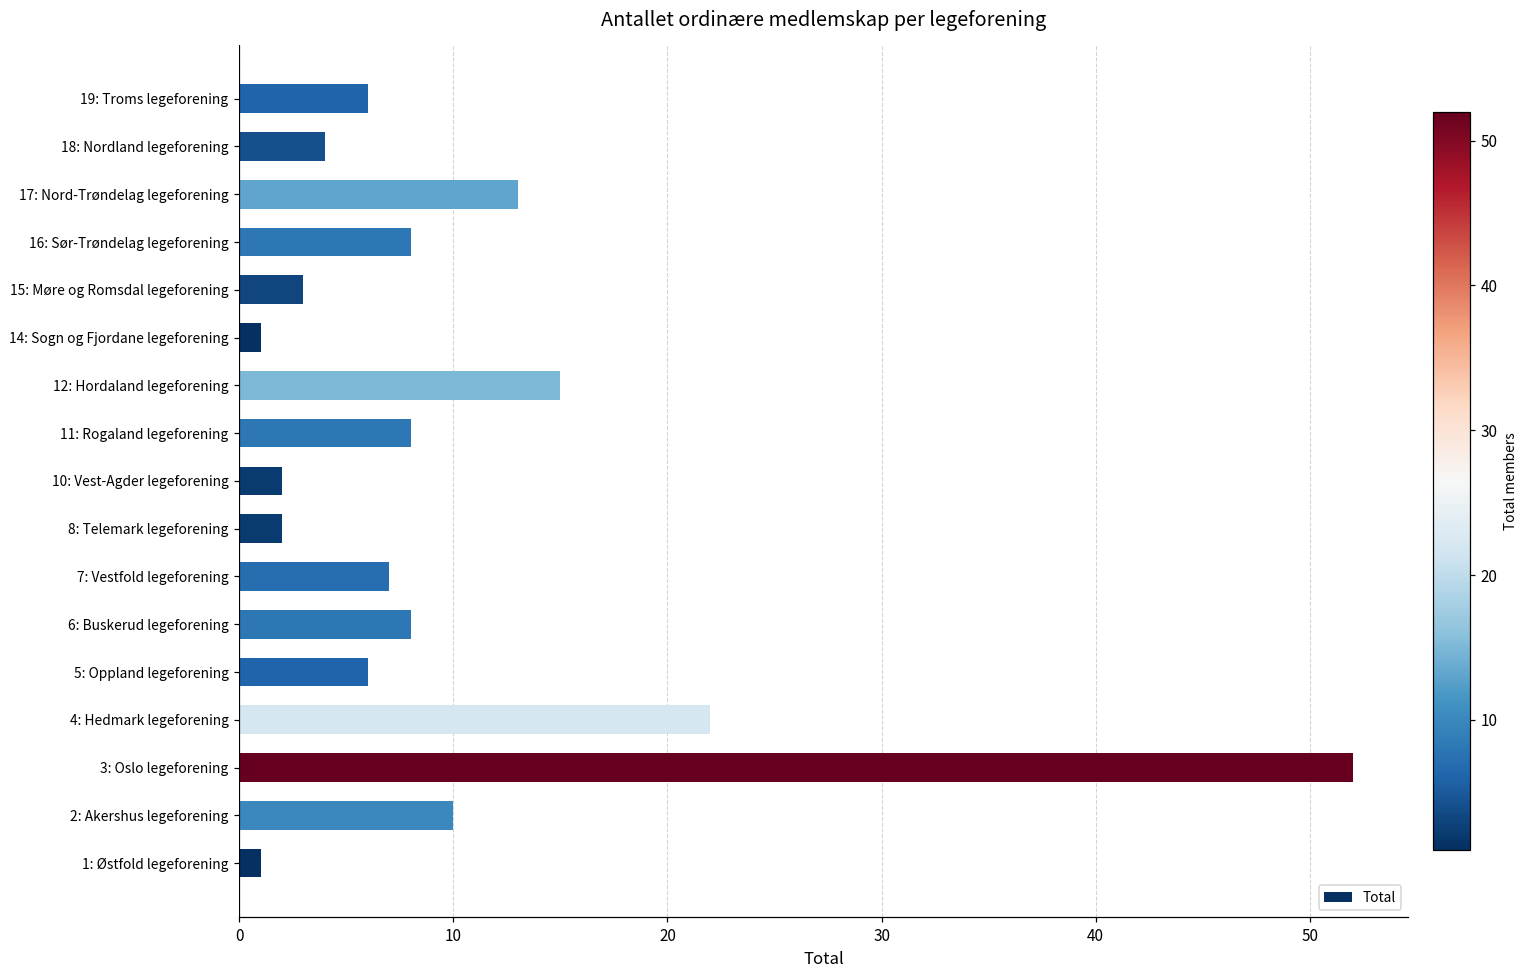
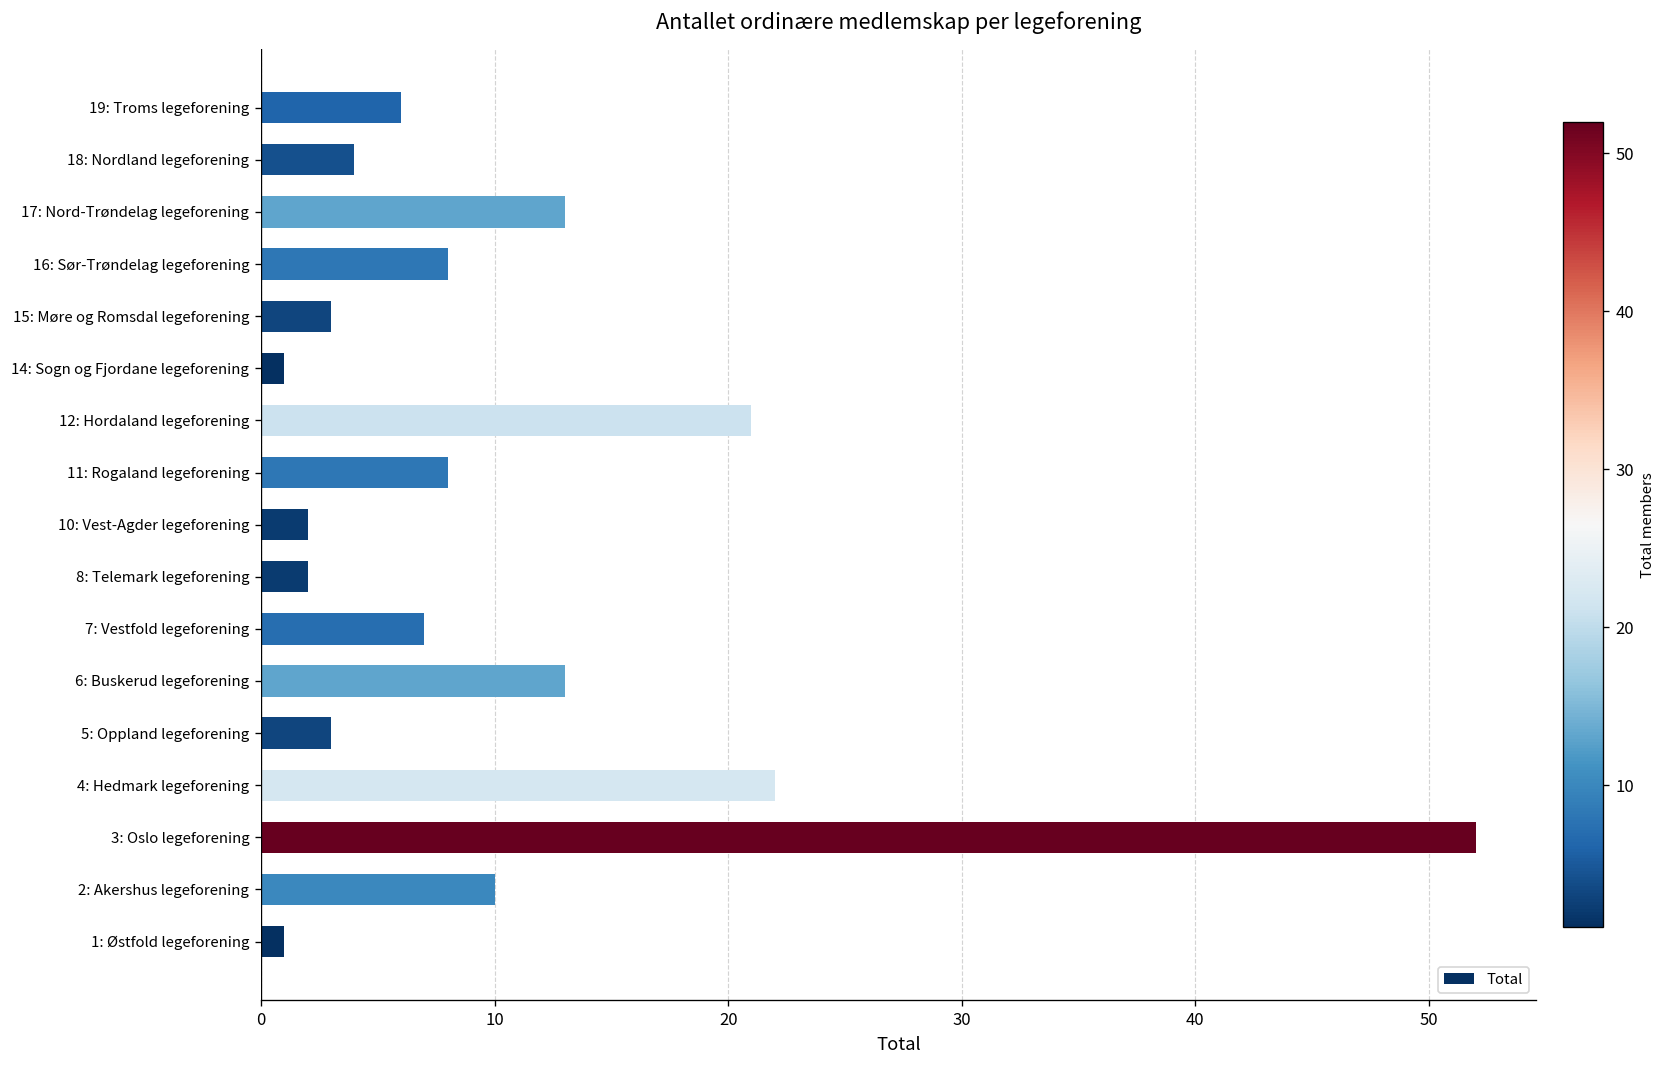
  {
    "19: Troms legeforening": 6,
    "18: Nordland legeforening": 4,
    "17: Nord-Trøndelag legeforening": 13,
    "16: Sør-Trøndelag legeforening": 8,
    "15: Møre og Romsdal legeforening": 3,
    "14: Sogn og Fjordane legeforening": 1,
-   "12: Hordaland legeforening": 15,
+   "12: Hordaland legeforening": 21,
    "11: Rogaland legeforening": 8,
    "10: Vest-Agder legeforening": 2,
    "8: Telemark legeforening": 2,
    "7: Vestfold legeforening": 7,
-   "6: Buskerud legeforening": 8,
-   "5: Oppland legeforening": 6,
+   "6: Buskerud legeforening": 13,
+   "5: Oppland legeforening": 3,
    "4: Hedmark legeforening": 22,
    "3: Oslo legeforening": 52,
    "2: Akershus legeforening": 10,
    "1: Østfold legeforening": 1
  }
